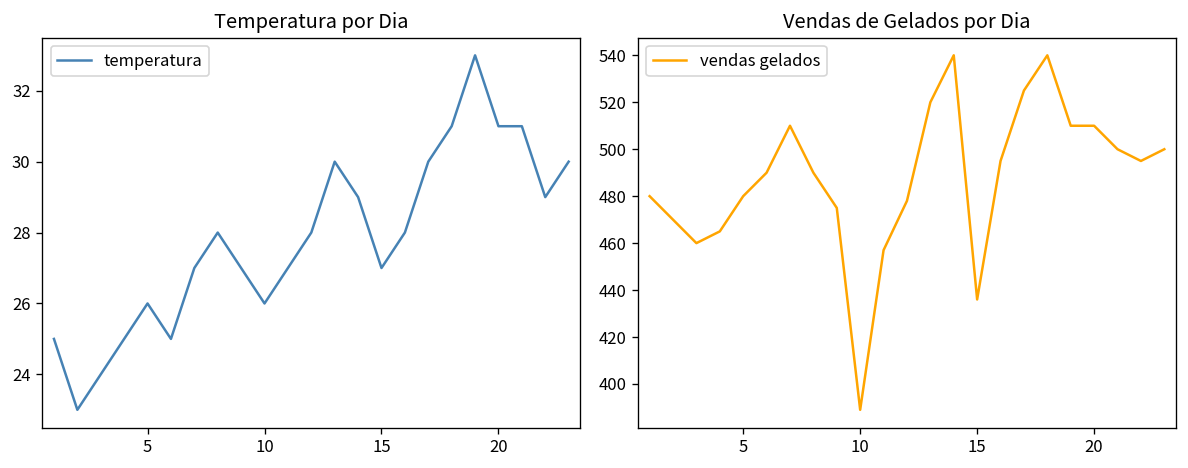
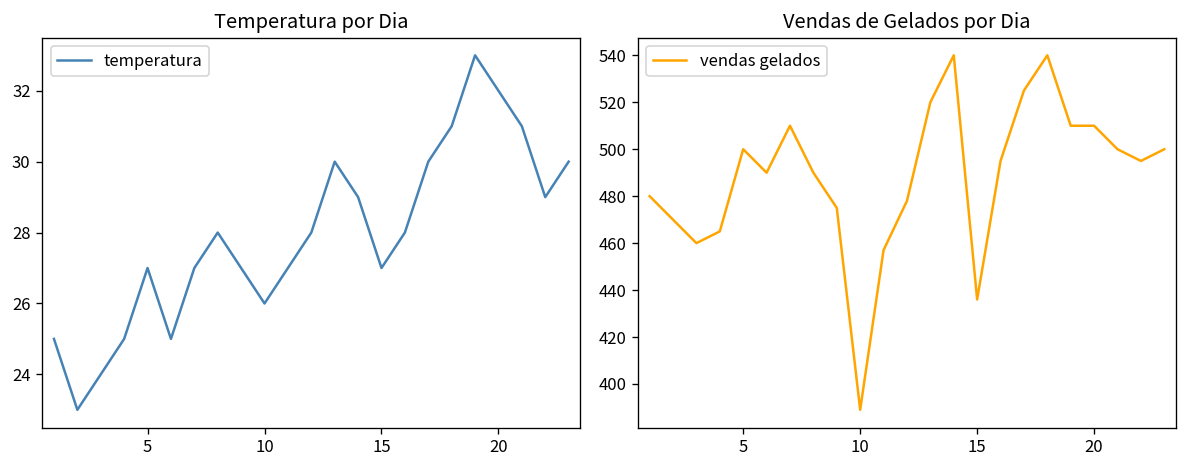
  {
    "Temperatura por Dia": {
-     "5": 26,
+     "5": 27,
      "10": 26,
      "15": 27,
-     "20": 31
+     "20": 32
    },
    "Vendas de Gelados por Dia": {
-     "5": 480,
+     "5": 500,
      "10": 389,
      "15": 436,
      "20": 510
    }
  }
